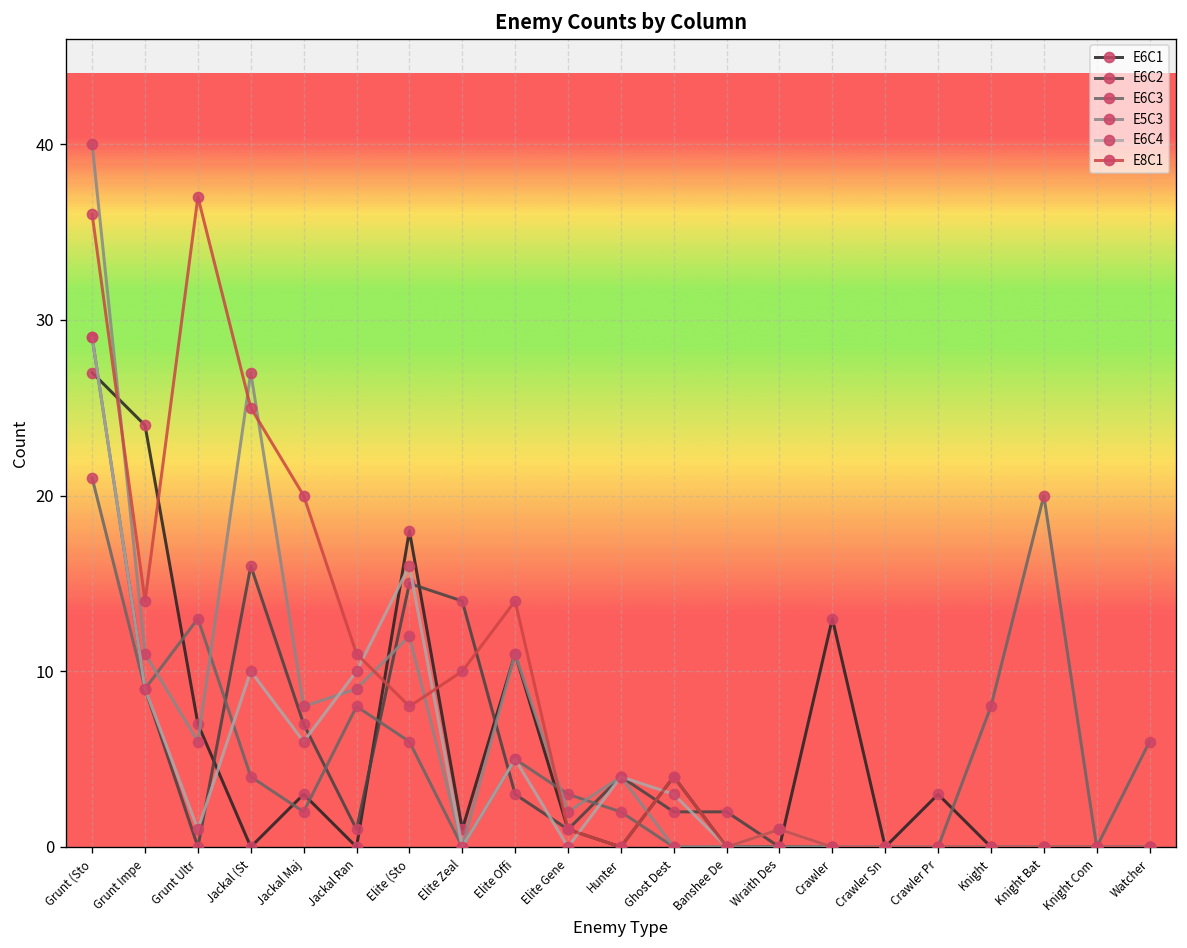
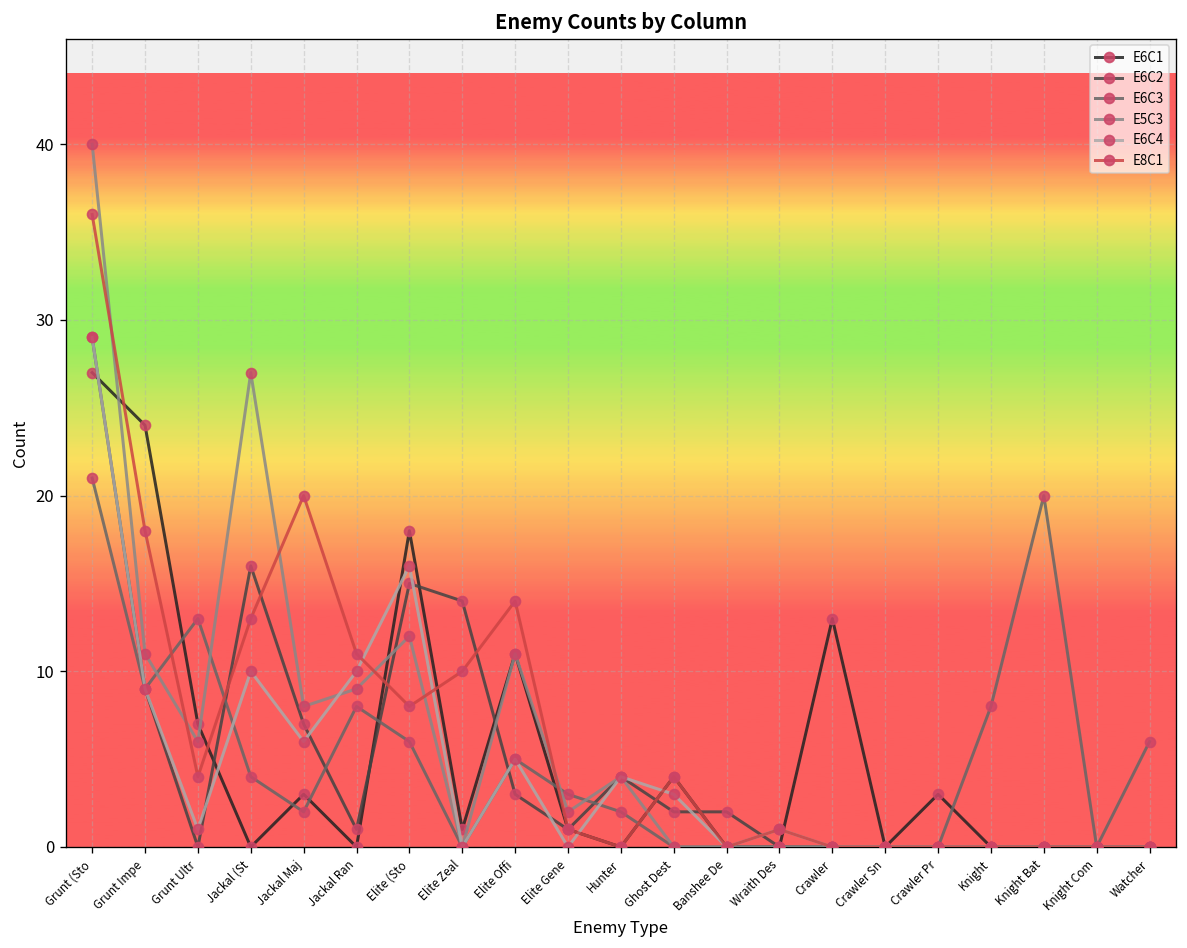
  {
    "E8C1": {
      "Grunt (Sto": 36,
-     "Grunt Impe": 14,
-     "Grunt Ultr": 37,
-     "Jackal (St": 25,
+     "Grunt Impe": 18,
+     "Grunt Ultr": 4,
+     "Jackal (St": 13,
      "Jackal Maj": 20,
      "Jackal Ran": 11,
      "Elite (Sto": 8,
      "Elite Zeal": 10,
      "Elite Offi": 14
    }
  }
